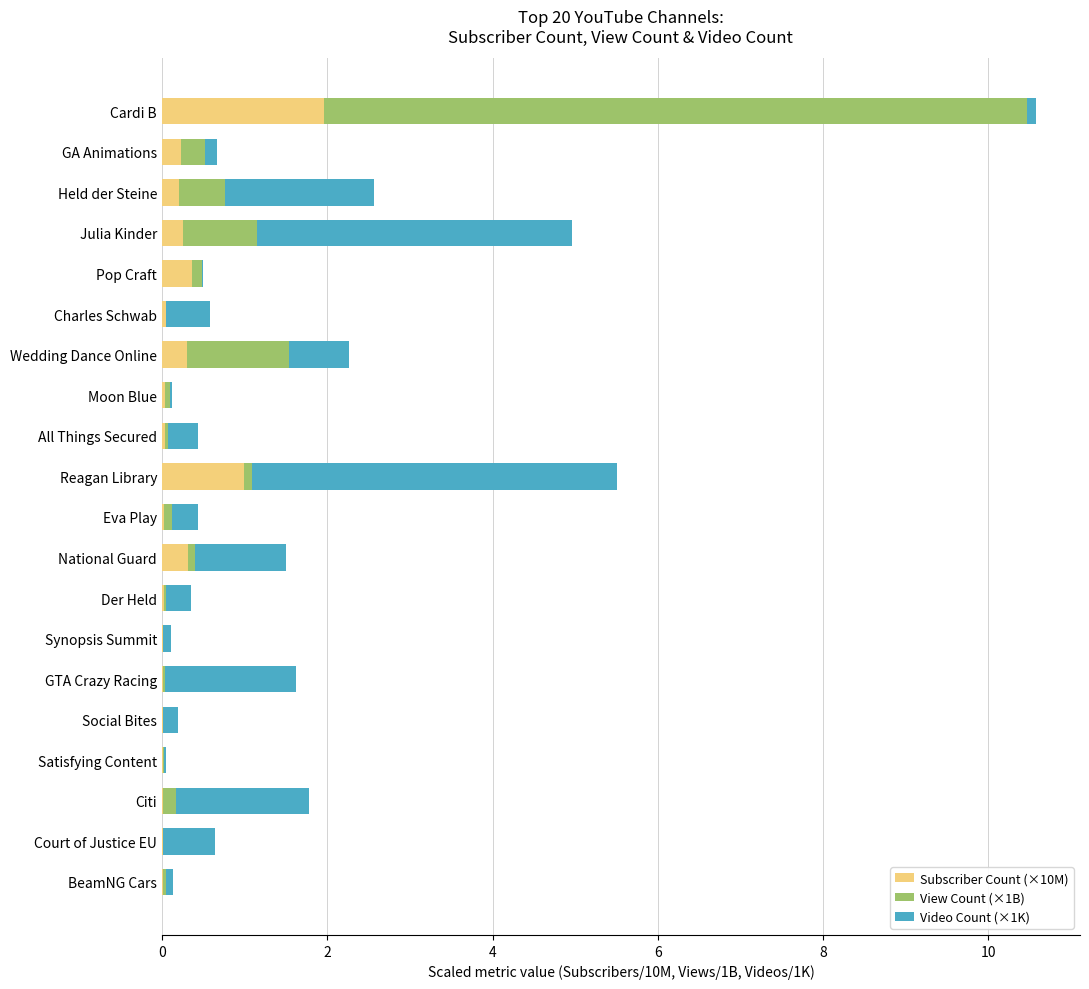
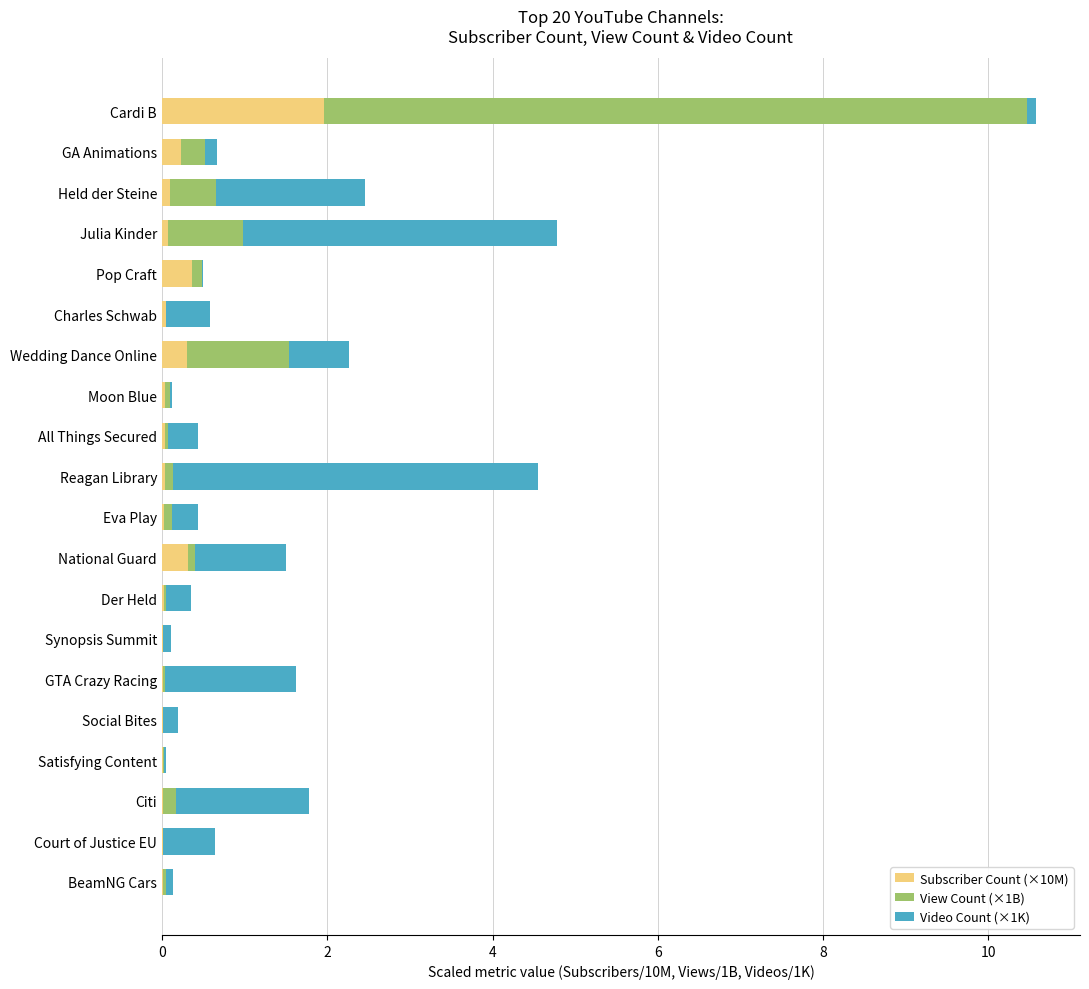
  {
    "Subscriber Count (×10M)": {
      "Cardi B": 2.0,
      "GA Animations": 0.2,
-     "Held der Steine": 0.2,
-     "Julia Kinder": 0.3,
+     "Held der Steine": 0.1,
+     "Julia Kinder": 0.1,
      "Pop Craft": 0.4,
      "Charles Schwab": 0.0,
      "Wedding Dance Online": 0.3,
      "Moon Blue": 0.0,
      "All Things Secured": 0.0,
-     "Reagan Library": 1.0,
+     "Reagan Library": 0.0,
      "National Guard": 0.3
    },
    "View Count (×1B)": {
      "Cardi B": 8.5,
      "GA Animations": 0.3,
      "Held der Steine": 0.6,
      "Julia Kinder": 0.9,
      "Pop Craft": 0.1,
      "Wedding Dance Online": 1.2,
      "Moon Blue": 0.1,
      "All Things Secured": 0.0,
      "Reagan Library": 0.1,
      "Eva Play": 0.1,
      "National Guard": 0.1,
      "Citi": 0.2,
      "BeamNG Cars": 0.0
    },
    "Video Count (×1K)": {
      "Cardi B": 0.1,
      "GA Animations": 0.1,
      "Held der Steine": 1.8,
      "Julia Kinder": 3.8,
      "Charles Schwab": 0.5,
      "Wedding Dance Online": 0.7,
      "All Things Secured": 0.4,
      "Reagan Library": 4.4,
      "Eva Play": 0.3,
      "National Guard": 1.1,
      "Der Held": 0.3,
      "Synopsis Summit": 0.1,
      "GTA Crazy Racing": 1.6,
      "Social Bites": 0.2,
      "Citi": 1.6,
      "Court of Justice EU": 0.6,
      "BeamNG Cars": 0.1
    }
  }
